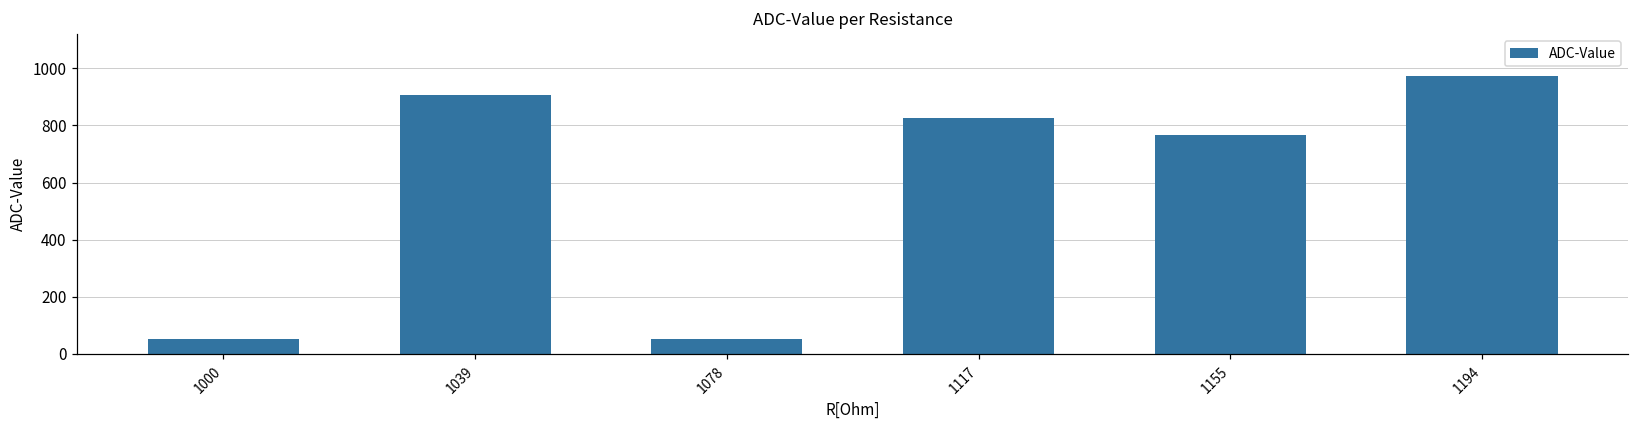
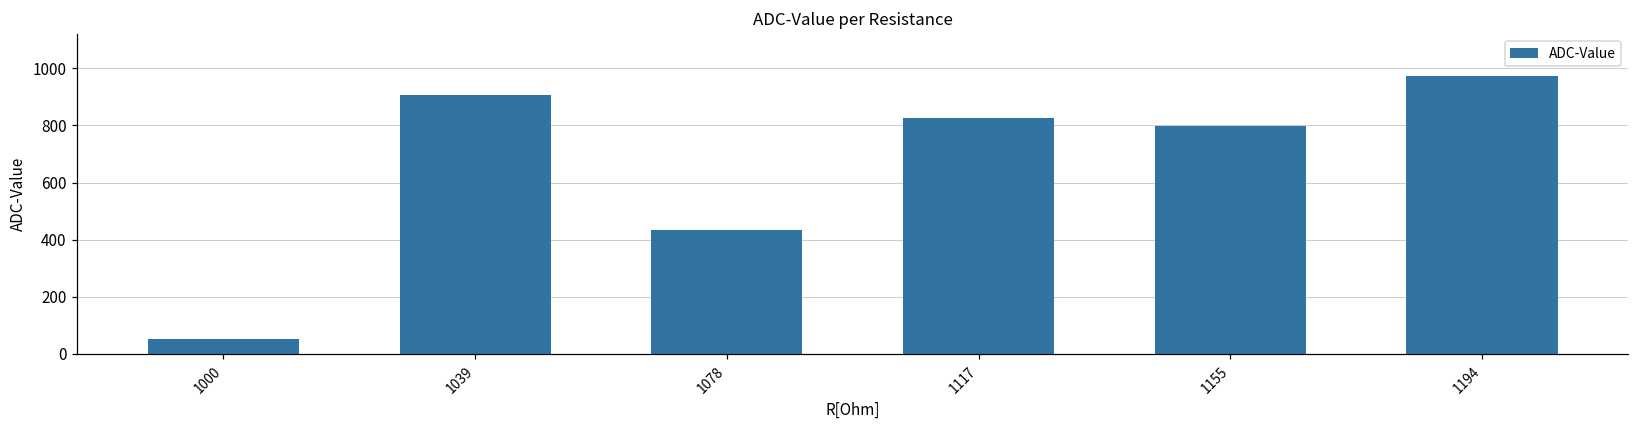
  {
    "1000": 50,
    "1039": 910,
-   "1078": 50,
+   "1078": 440,
    "1117": 830,
-   "1155": 770,
+   "1155": 800,
    "1194": 970
  }
